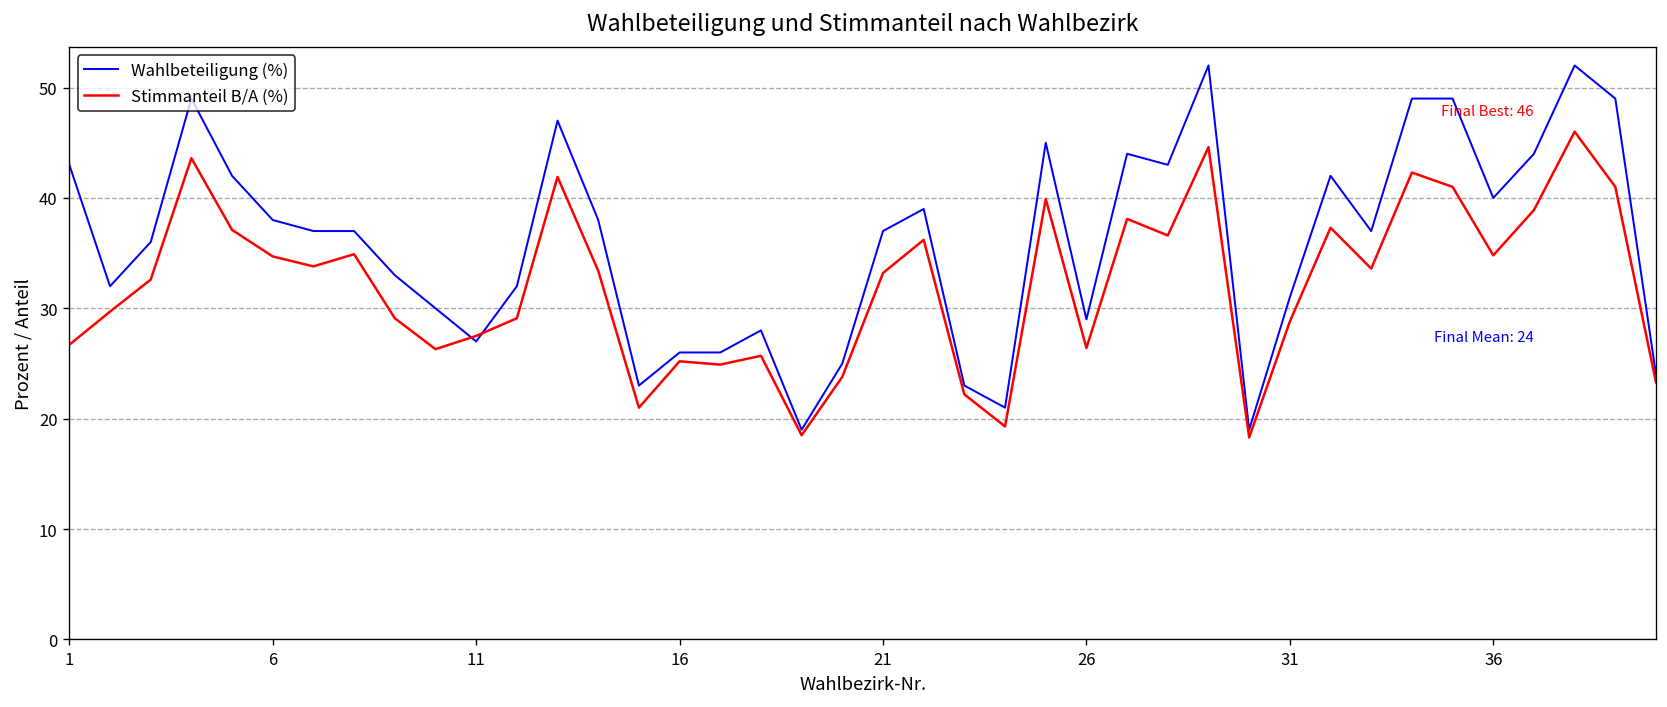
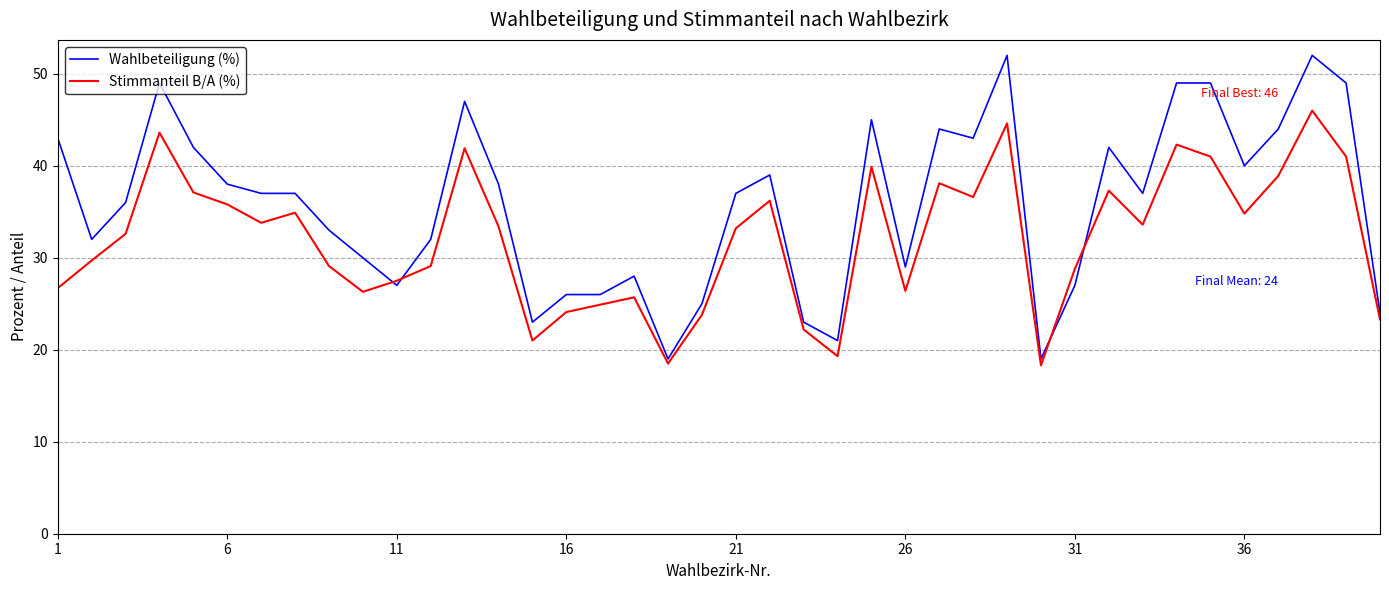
  {
    "Wahlbeteiligung (%)": {
      "1": 43,
      "6": 38,
      "11": 27,
      "16": 26,
      "21": 37,
      "26": 29,
-     "31": 31,
+     "31": 27,
      "36": 40
    },
    "Stimmanteil B/A (%)": {
      "1": 27,
-     "6": 35,
+     "6": 36,
      "11": 28,
-     "16": 25,
+     "16": 24,
      "21": 33,
      "26": 26,
      "31": 29,
      "36": 35
    }
  }
